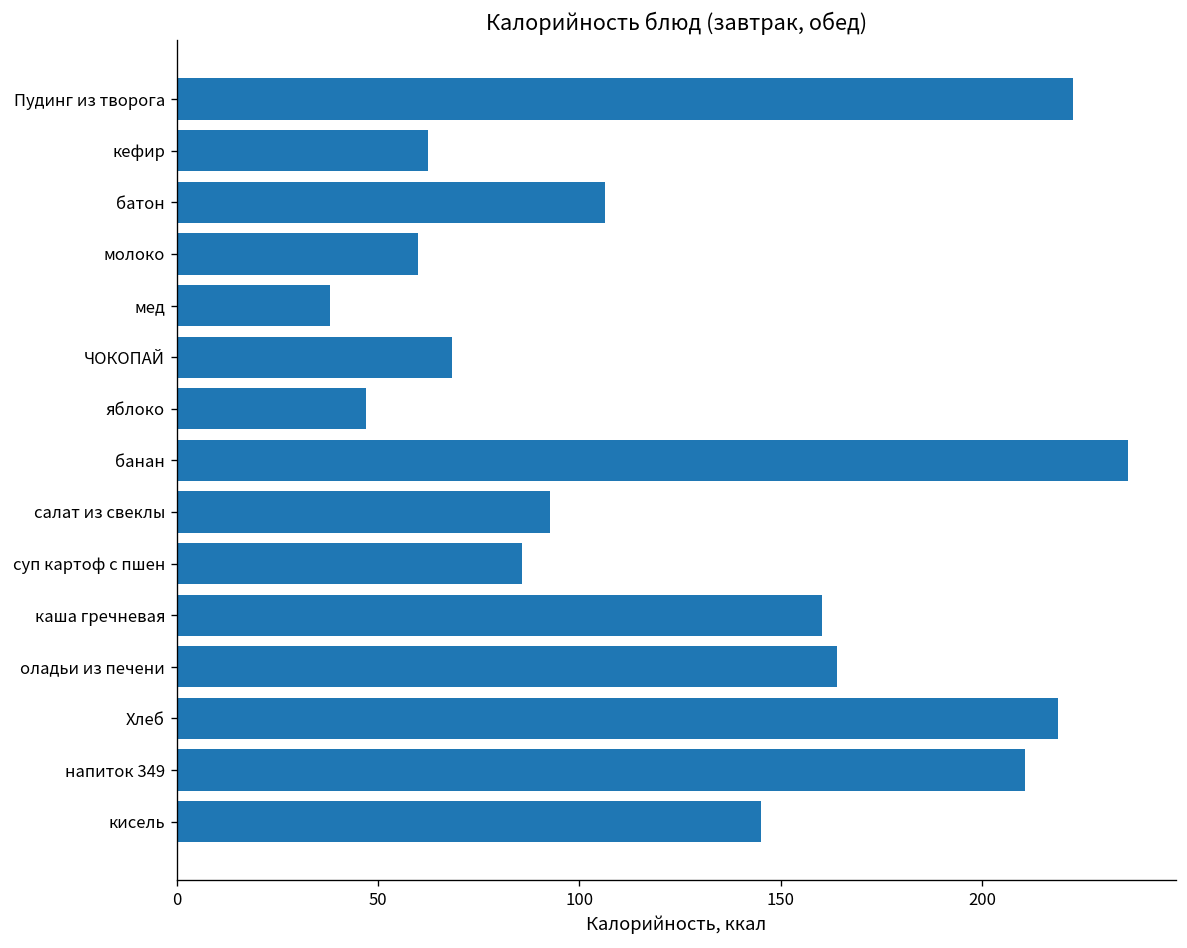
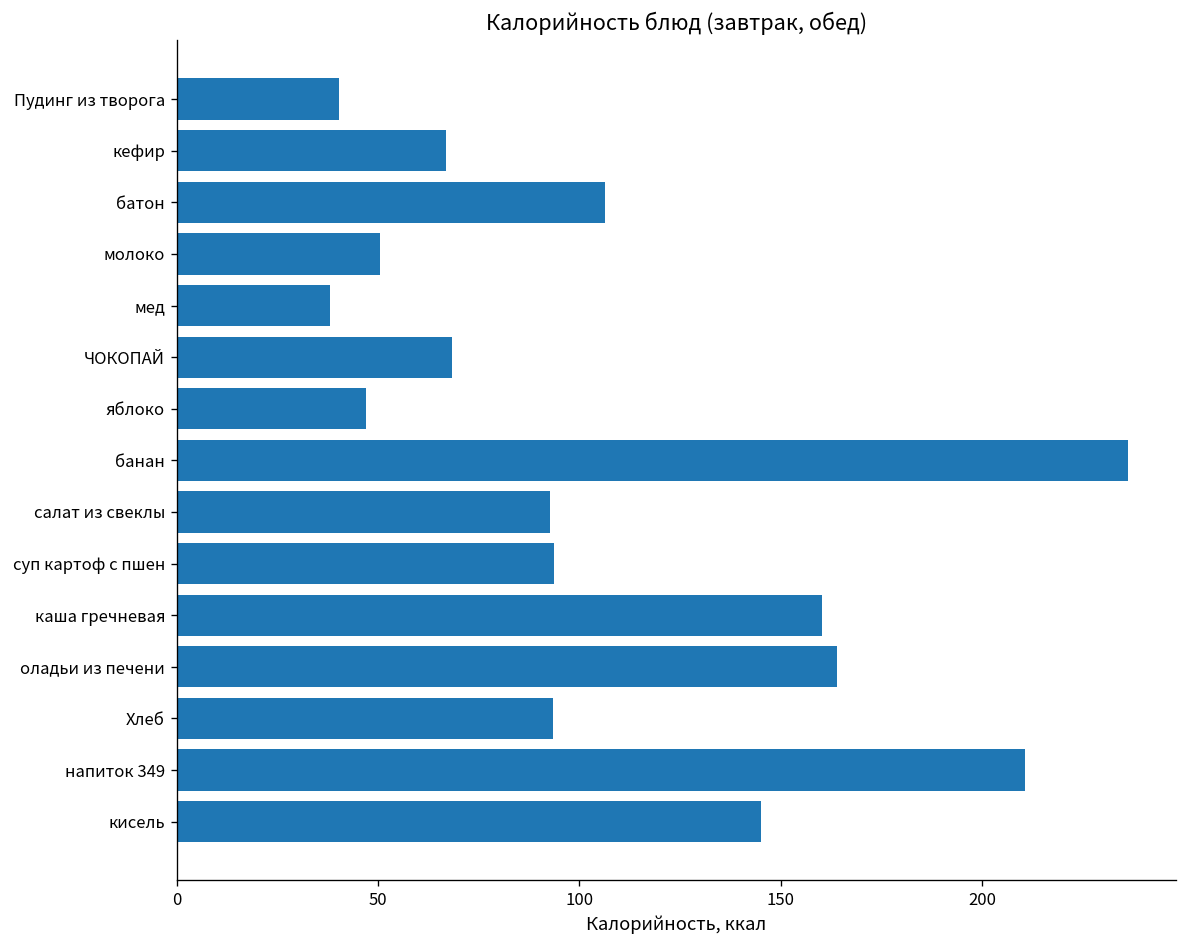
  {
-   "Пудинг из творога": 222,
-   "кефир": 63,
+   "Пудинг из творога": 40,
+   "кефир": 67,
    "батон": 106,
-   "молоко": 60,
+   "молоко": 50,
    "мед": 38,
    "ЧОКОПАЙ": 68,
    "яблоко": 47,
    "банан": 236,
    "салат из свеклы": 93,
-   "суп картоф с пшен": 86,
+   "суп картоф с пшен": 94,
    "каша гречневая": 160,
    "оладьи из печени": 164,
-   "Хлеб": 219,
+   "Хлеб": 94,
    "напиток 349": 211,
    "кисель": 145
  }
